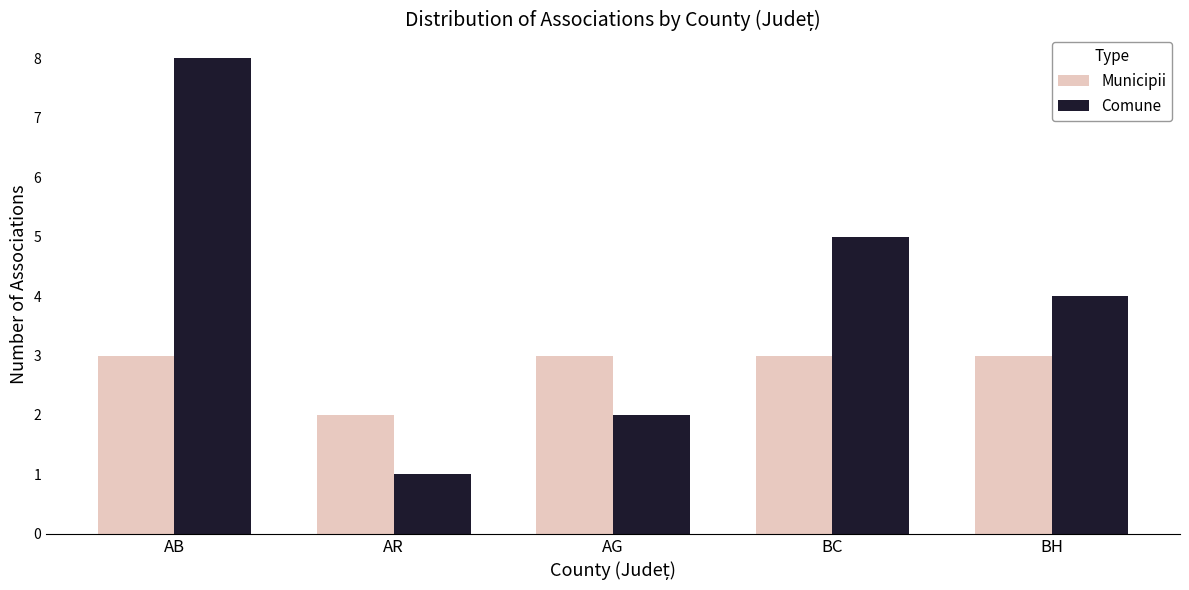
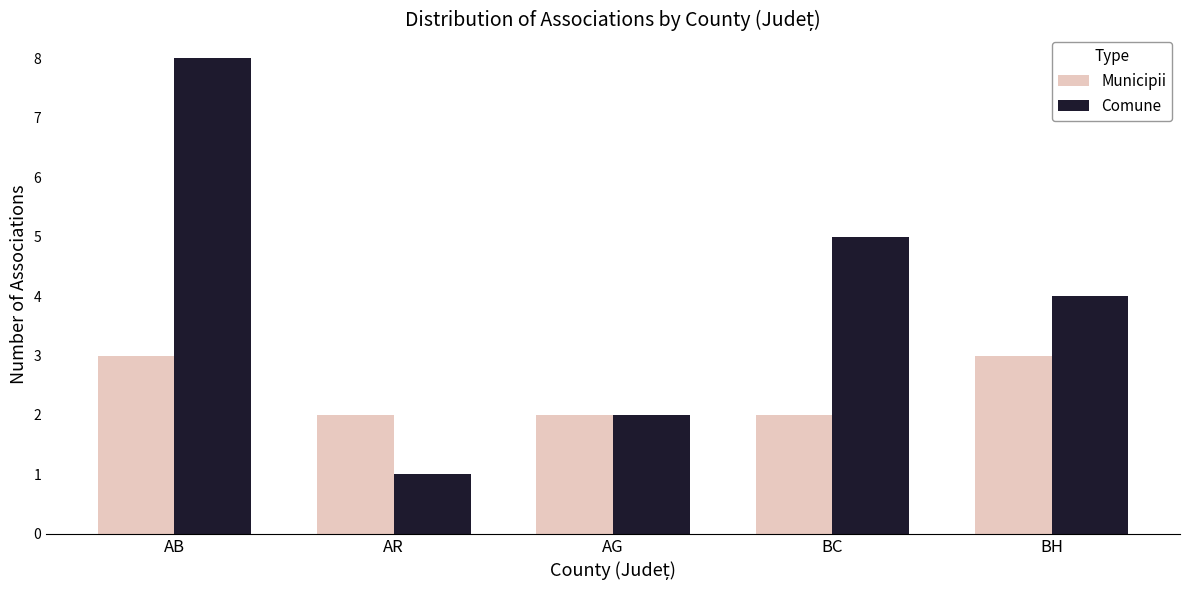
  {
    "Municipii": {
      "AB": 3,
      "AR": 2,
-     "AG": 3,
-     "BC": 3,
+     "AG": 2,
+     "BC": 2,
      "BH": 3
    },
    "Comune": {
      "AB": 8,
      "AR": 1,
      "AG": 2,
      "BC": 5,
      "BH": 4
    }
  }
